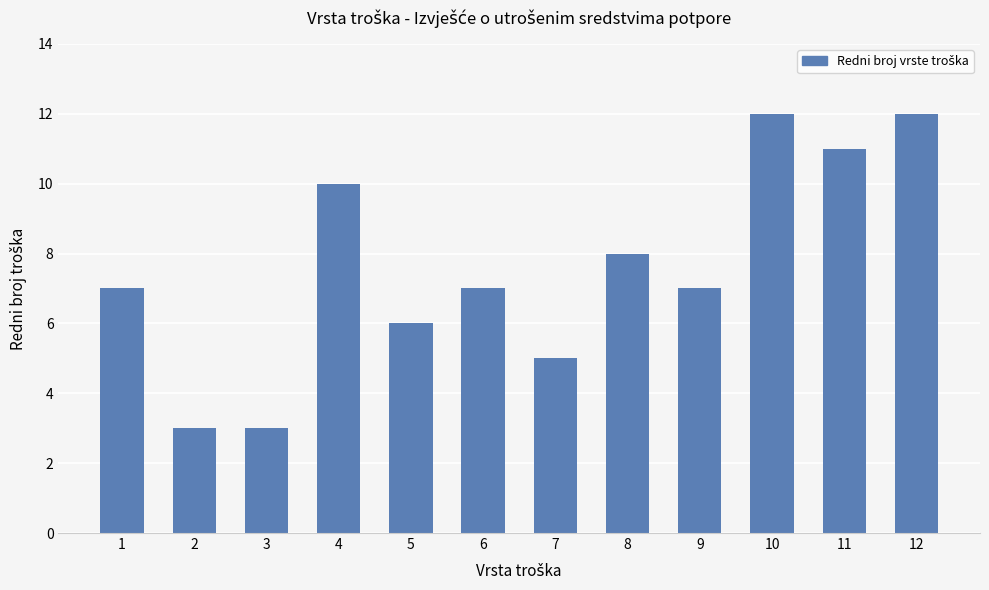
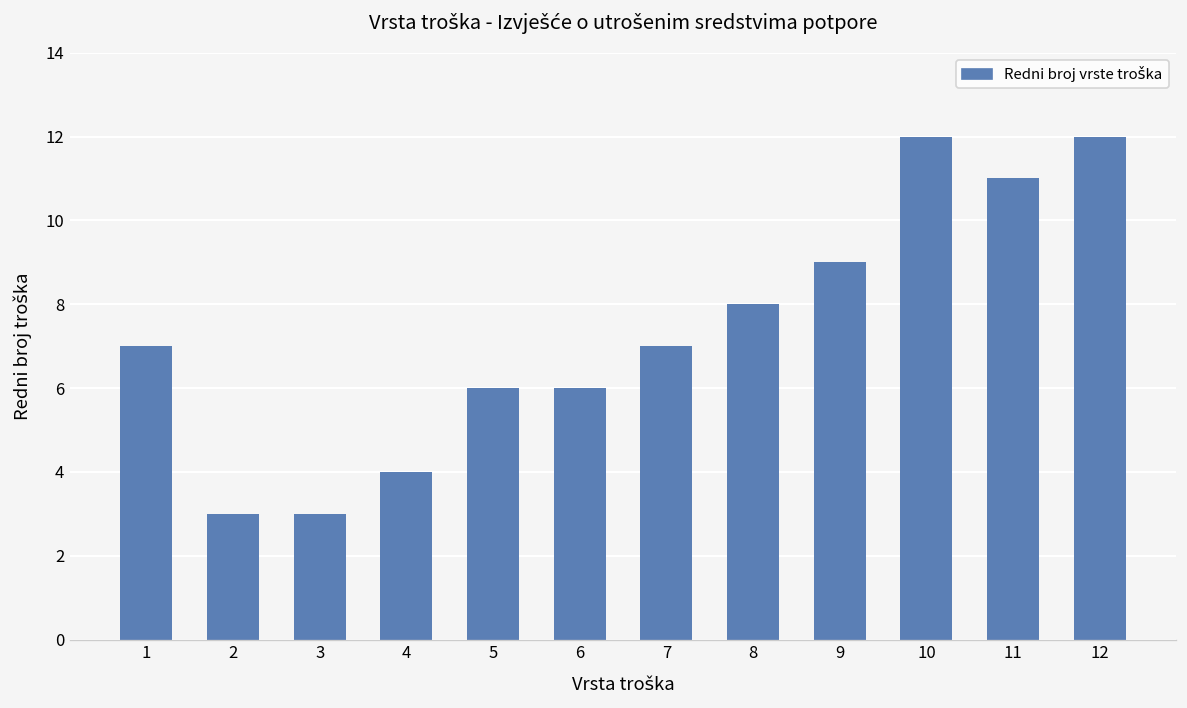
  {
    "1": 7,
    "2": 3,
    "3": 3,
-   "4": 10,
+   "4": 4,
    "5": 6,
-   "6": 7,
-   "7": 5,
+   "6": 6,
+   "7": 7,
    "8": 8,
-   "9": 7,
+   "9": 9,
    "10": 12,
    "11": 11,
    "12": 12
  }
